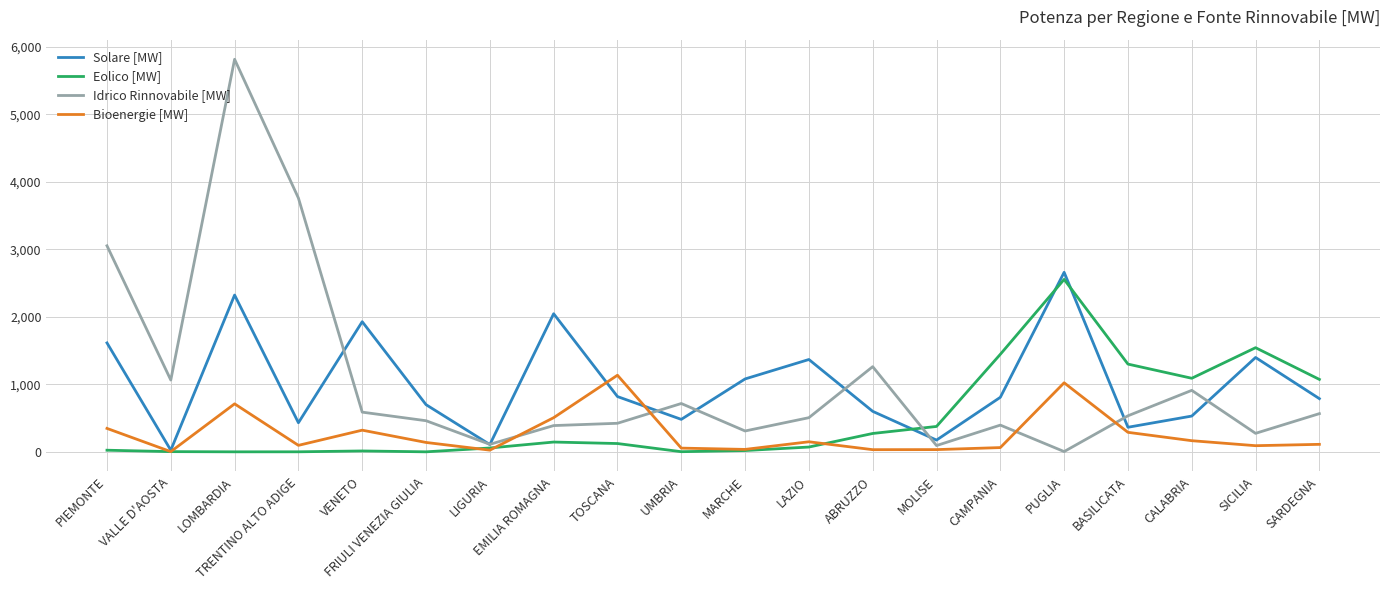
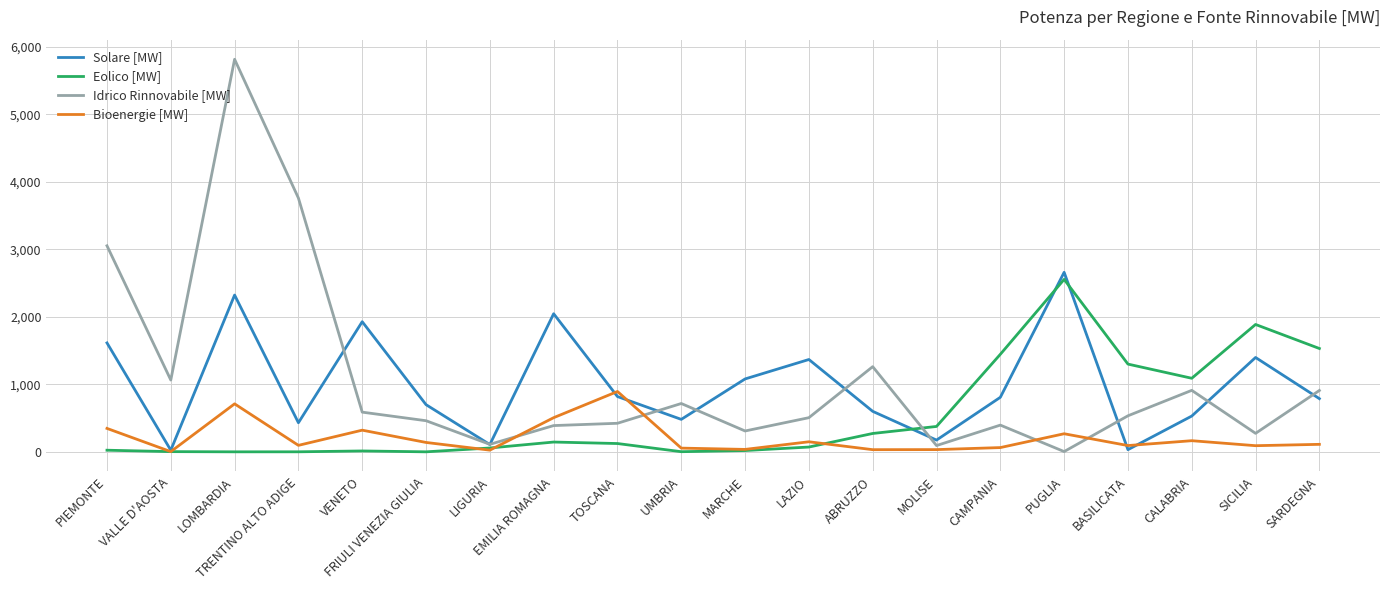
  {
    "Solare [MW]": {
      "PIEMONTE": "1,600",
      "LOMBARDIA": "2,300",
      "TRENTINO ALTO ADIGE": "400",
      "VENETO": "1,900",
      "FRIULI VENEZIA GIULIA": "700",
      "EMILIA ROMAGNA": "2,000",
      "TOSCANA": "800",
      "UMBRIA": "500",
      "MARCHE": "1,100",
      "LAZIO": "1,400",
      "ABRUZZO": "600",
      "MOLISE": "200",
      "CAMPANIA": "800",
      "PUGLIA": "2,700",
-     "BASILICATA": "400",
+     "BASILICATA": "0",
      "CALABRIA": "500",
      "SICILIA": "1,400",
      "SARDEGNA": "800"
    },
    "Eolico [MW]": {
      "PIEMONTE": "0",
      "LOMBARDIA": "0",
      "TRENTINO ALTO ADIGE": "0",
      "VENETO": "0",
      "FRIULI VENEZIA GIULIA": "0",
      "EMILIA ROMAGNA": "100",
      "TOSCANA": "100",
      "UMBRIA": "0",
      "LAZIO": "100",
      "ABRUZZO": "300",
      "MOLISE": "400",
      "CAMPANIA": "1,400",
      "PUGLIA": "2,600",
      "BASILICATA": "1,300",
      "CALABRIA": "1,100",
-     "SICILIA": "1,500",
-     "SARDEGNA": "1,100"
+     "SICILIA": "1,900",
+     "SARDEGNA": "1,500"
    },
    "Idrico Rinnovabile [MW]": {
      "PIEMONTE": "3,100",
      "VALLE D'AOSTA": "1,100",
      "LOMBARDIA": "5,800",
      "TRENTINO ALTO ADIGE": "3,800",
      "VENETO": "600",
      "FRIULI VENEZIA GIULIA": "500",
      "EMILIA ROMAGNA": "400",
      "TOSCANA": "400",
      "UMBRIA": "700",
      "MARCHE": "300",
      "LAZIO": "500",
      "ABRUZZO": "1,300",
      "MOLISE": "100",
      "CAMPANIA": "400",
      "PUGLIA": "0",
      "BASILICATA": "500",
      "CALABRIA": "900",
      "SICILIA": "300",
-     "SARDEGNA": "600"
+     "SARDEGNA": "900"
    },
    "Bioenergie [MW]": {
      "PIEMONTE": "300",
      "LOMBARDIA": "700",
      "TRENTINO ALTO ADIGE": "100",
      "VENETO": "300",
      "FRIULI VENEZIA GIULIA": "100",
      "EMILIA ROMAGNA": "500",
-     "TOSCANA": "1,100",
+     "TOSCANA": "900",
      "UMBRIA": "100",
      "LAZIO": "100",
      "ABRUZZO": "0",
      "MOLISE": "0",
      "CAMPANIA": "100",
-     "PUGLIA": "1,000",
-     "BASILICATA": "300",
+     "PUGLIA": "300",
+     "BASILICATA": "100",
      "CALABRIA": "200",
      "SICILIA": "100",
      "SARDEGNA": "100"
    }
  }
